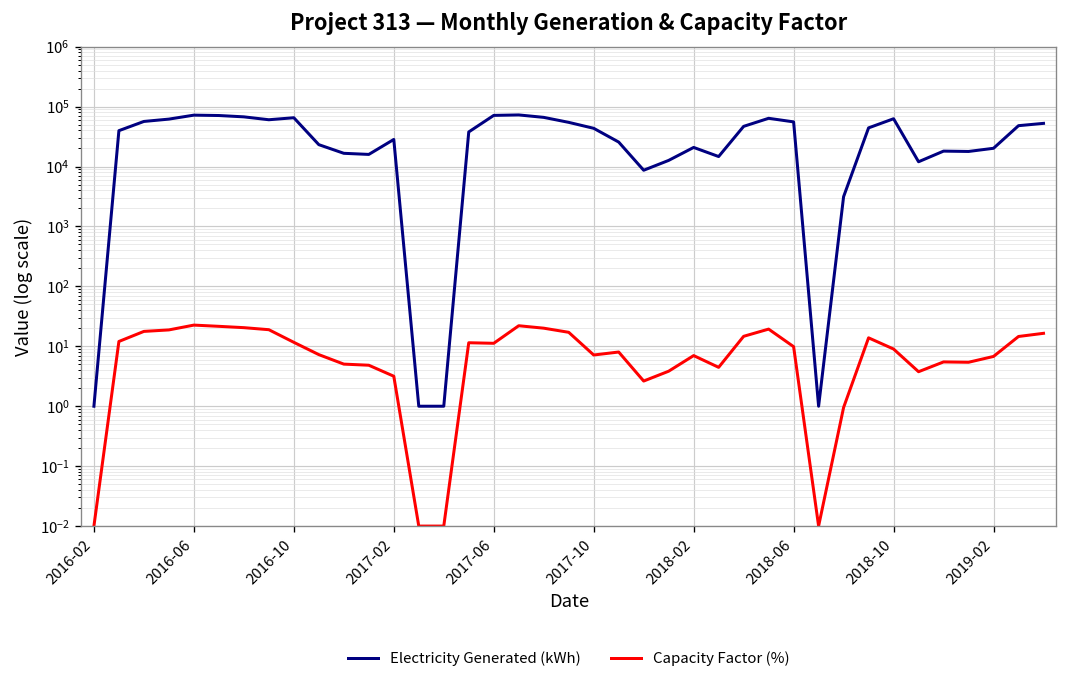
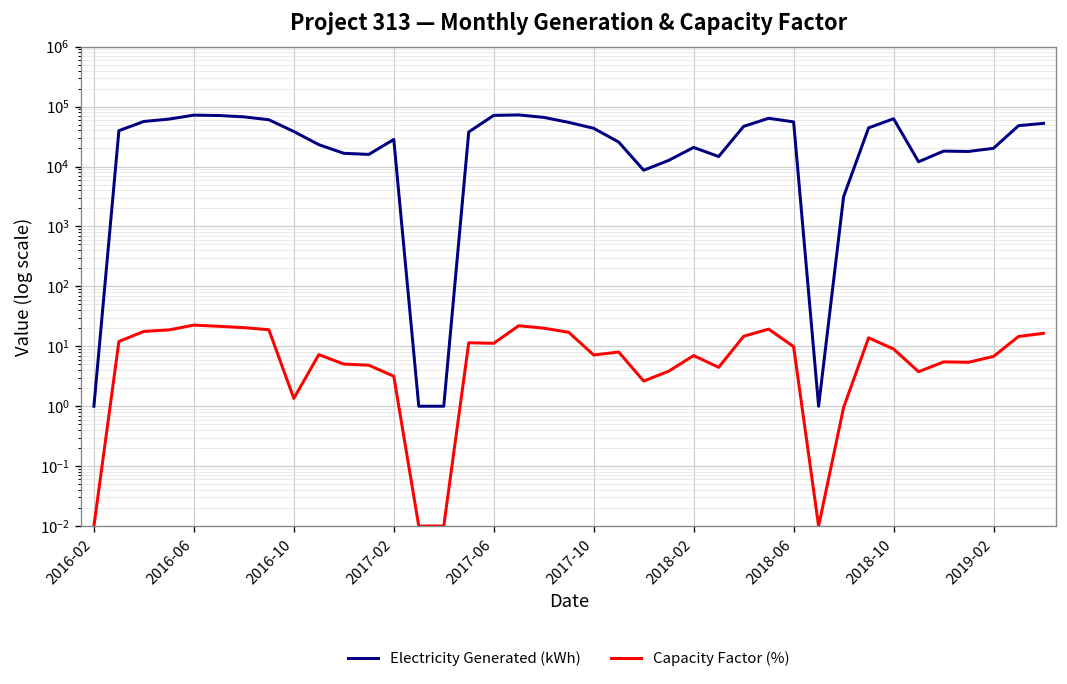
  {
    "Electricity Generated (kWh)": {
      "2016-02": 1,
      "2016-06": 70000,
-     "2016-10": 70000,
+     "2016-10": 40000,
      "2017-02": 30000,
      "2017-06": 70000,
      "2017-10": 40000,
      "2018-02": 21000,
      "2018-06": 60000,
      "2018-10": 60000,
      "2019-02": 20000
    },
    "Capacity Factor (%)": {
      "2016-02": 0.010,
      "2016-06": 20,
-     "2016-10": 12,
+     "2016-10": 1.3,
      "2017-02": 3,
      "2017-06": 11,
      "2017-10": 7,
      "2018-02": 7,
      "2018-06": 10,
      "2018-10": 9,
      "2019-02": 7
    }
  }
